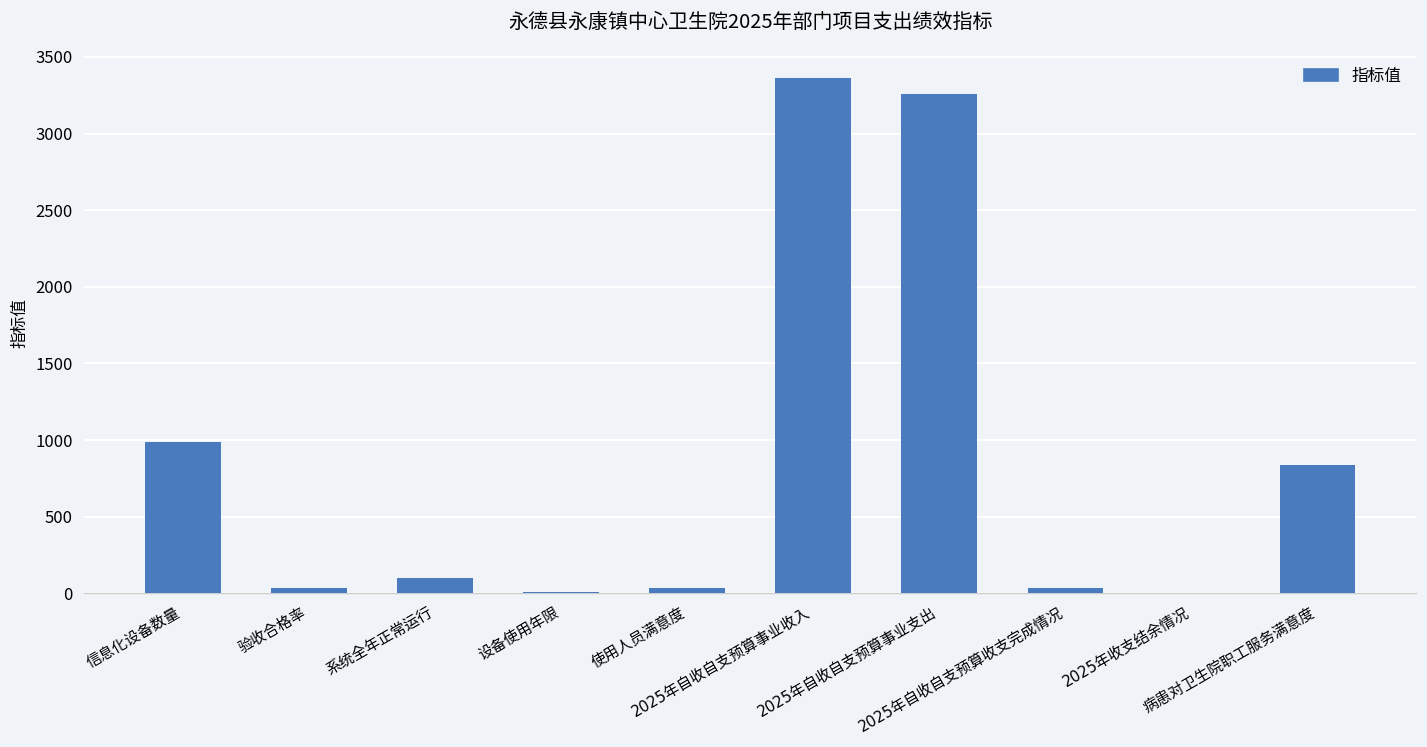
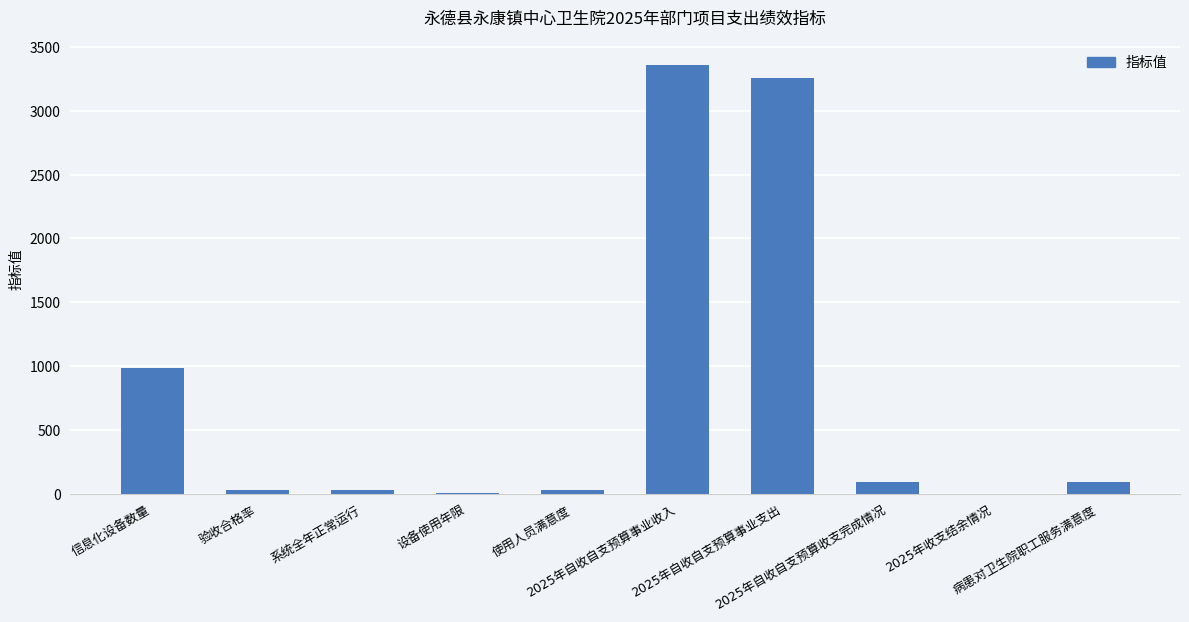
  {
    "信息化设备数量": 990,
    "验收合格率": 30,
-   "系统全年正常运行": 100,
+   "系统全年正常运行": 30,
    "使用人员满意度": 30,
    "2025年自收自支预算事业收入": 3360,
    "2025年自收自支预算事业支出": 3260,
-   "2025年自收自支预算收支完成情况": 30,
-   "病患对卫生院职工服务满意度": 840
+   "2025年自收自支预算收支完成情况": 100,
+   "病患对卫生院职工服务满意度": 90
  }
